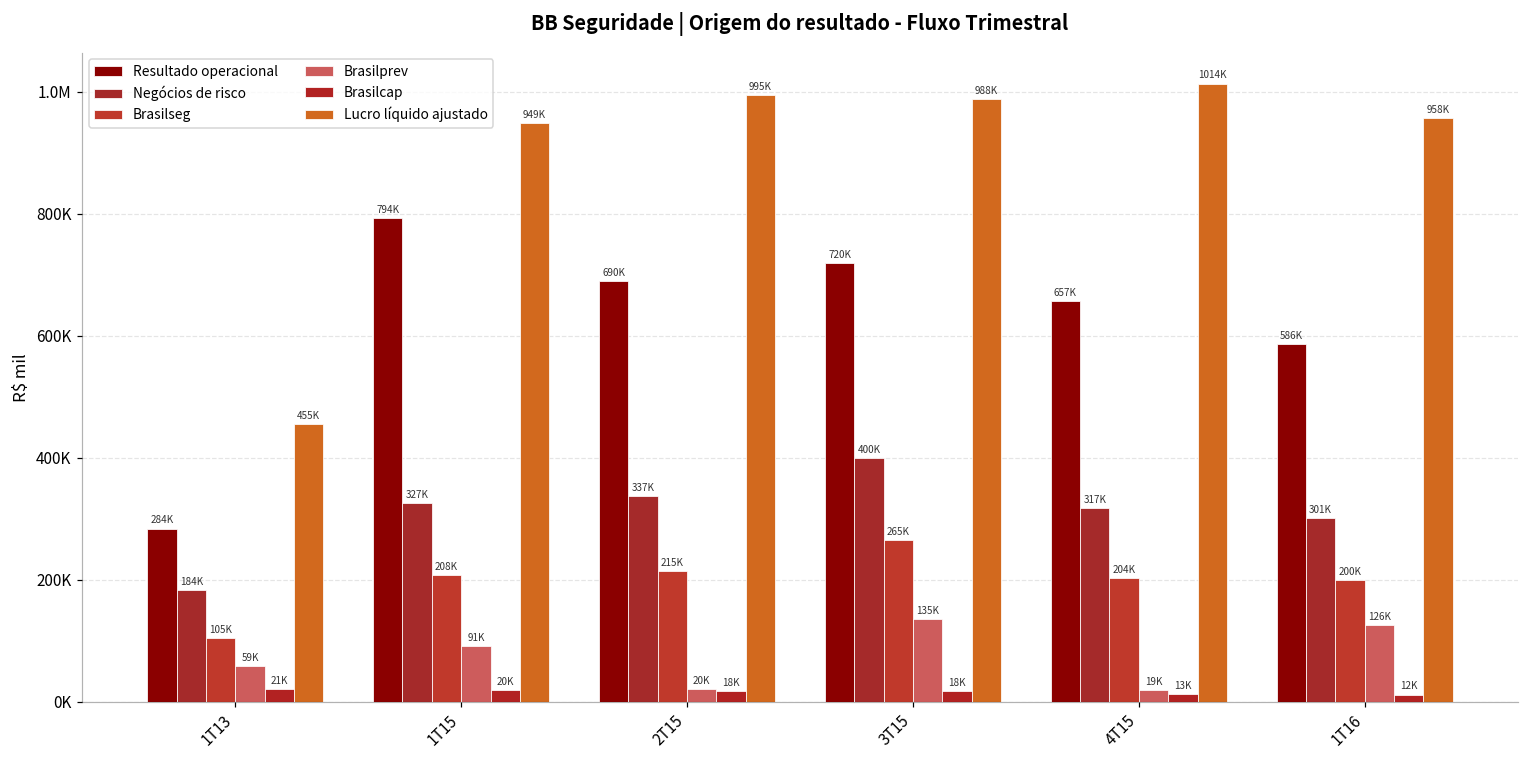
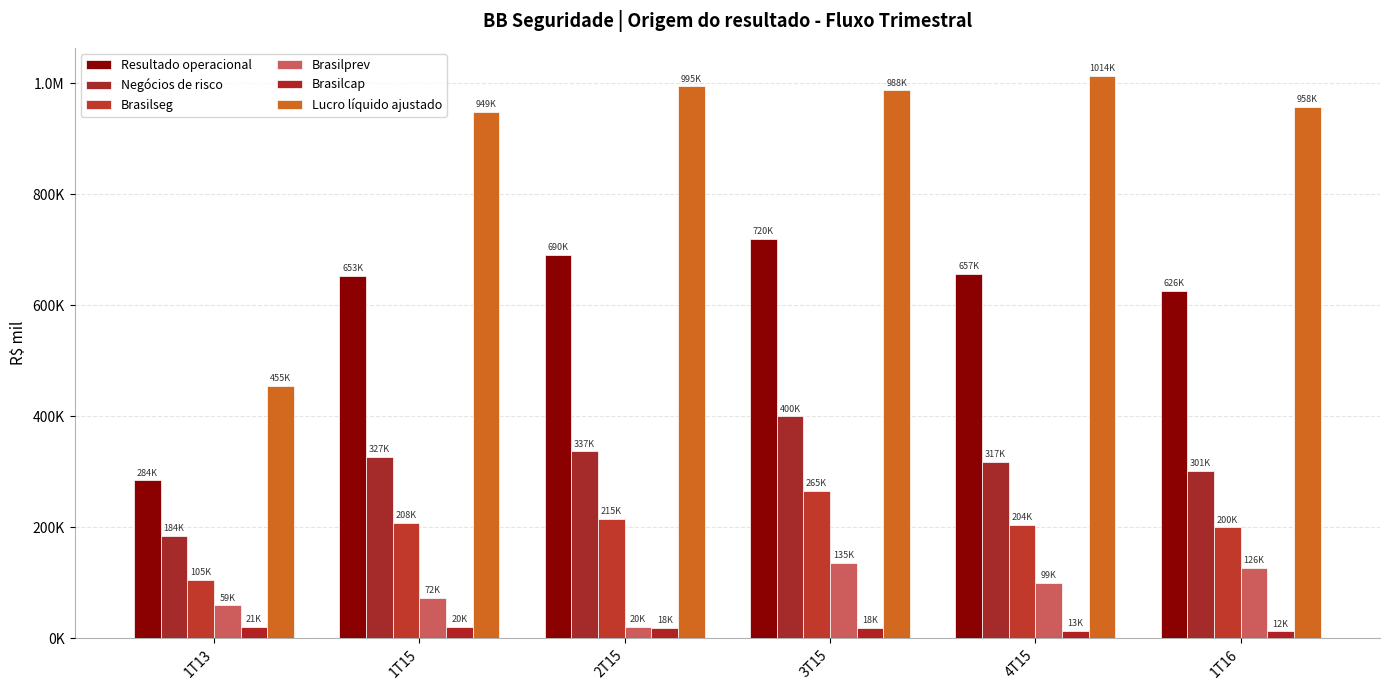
  {
    "Resultado operacional": {
      "1T13": "284K",
-     "1T15": "794K",
+     "1T15": "653K",
      "2T15": "690K",
      "3T15": "720K",
      "4T15": "657K",
-     "1T16": "586K"
+     "1T16": "626K"
    },
    "Brasilprev": {
      "1T13": "59K",
-     "1T15": "91K",
+     "1T15": "72K",
      "2T15": "20K",
      "3T15": "135K",
-     "4T15": "19K",
+     "4T15": "99K",
      "1T16": "126K"
    }
  }
